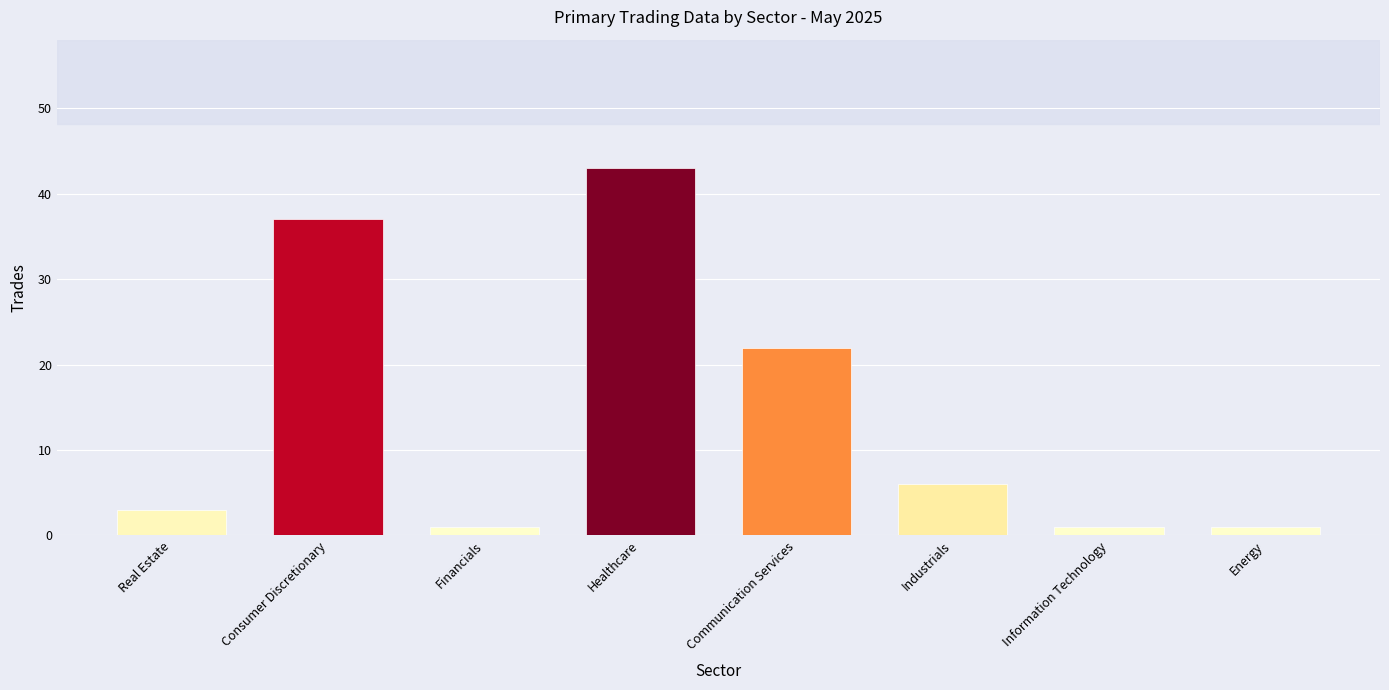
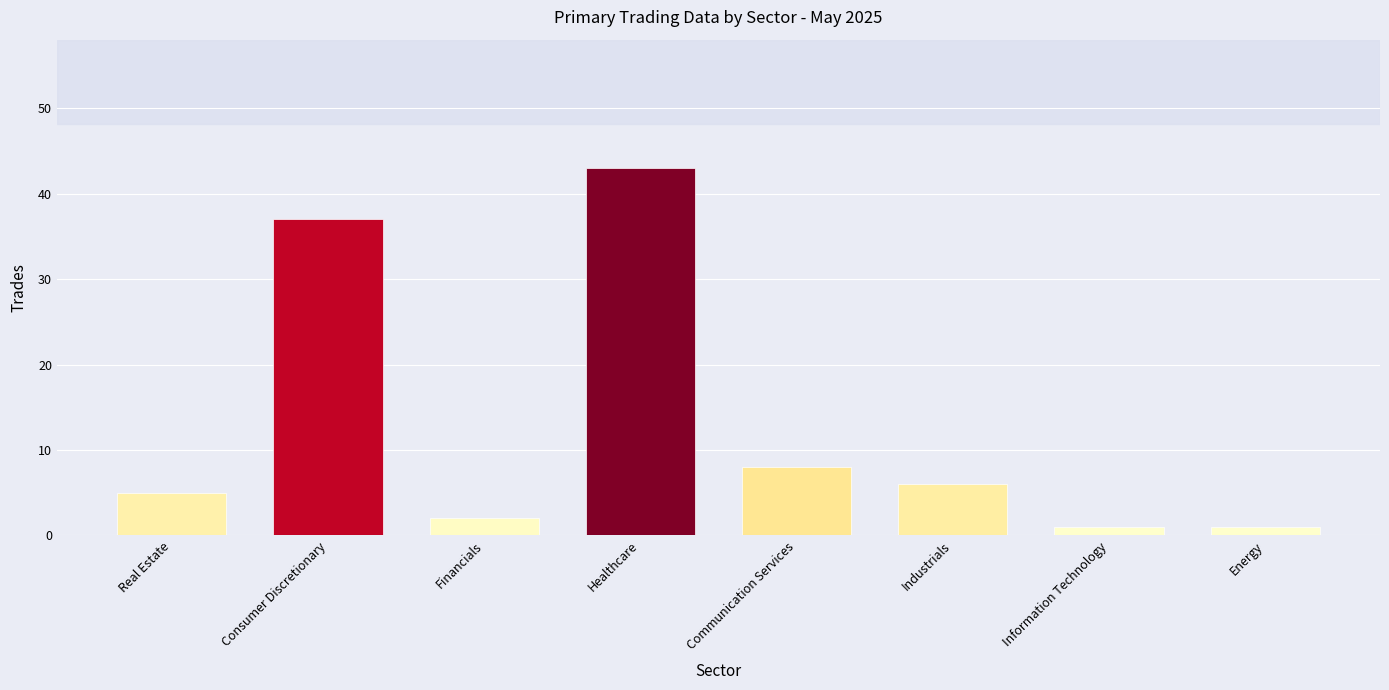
  {
-   "Real Estate": 3,
+   "Real Estate": 5,
    "Consumer Discretionary": 37,
-   "Financials": 1,
+   "Financials": 2,
    "Healthcare": 43,
-   "Communication Services": 22,
+   "Communication Services": 8,
    "Industrials": 6,
    "Information Technology": 1,
    "Energy": 1
  }
